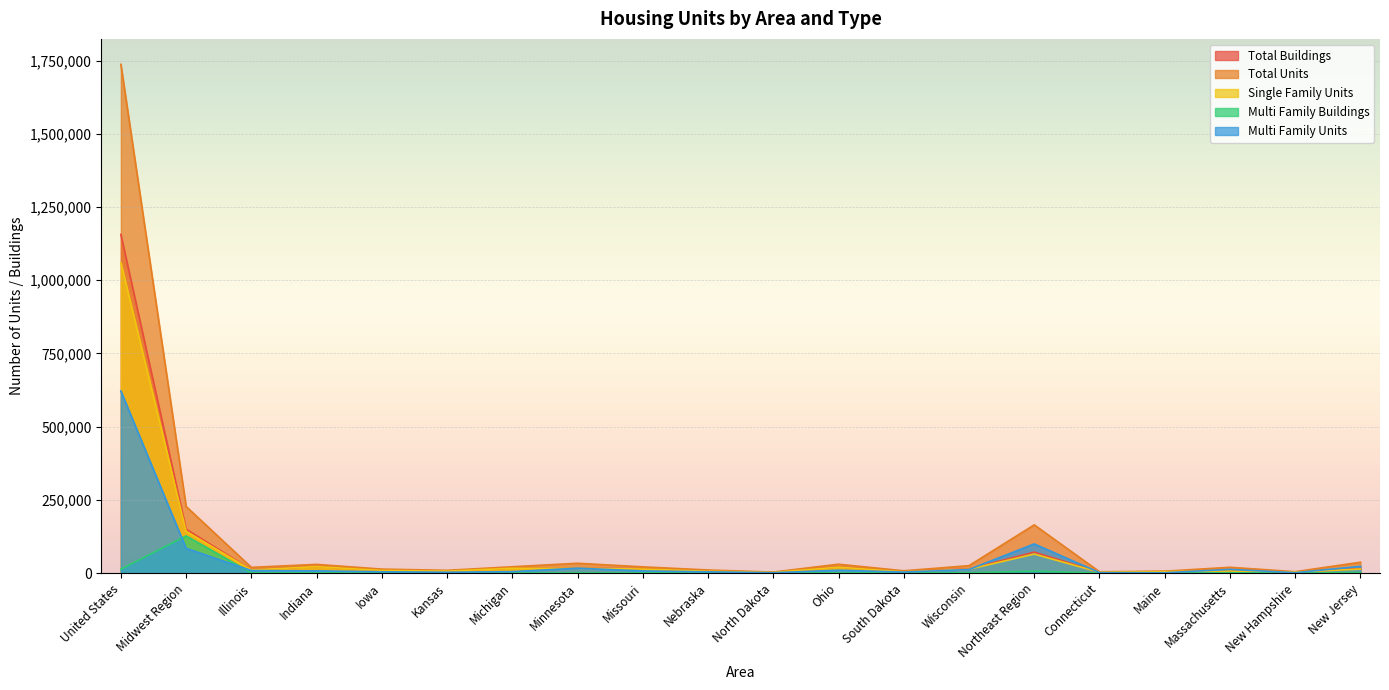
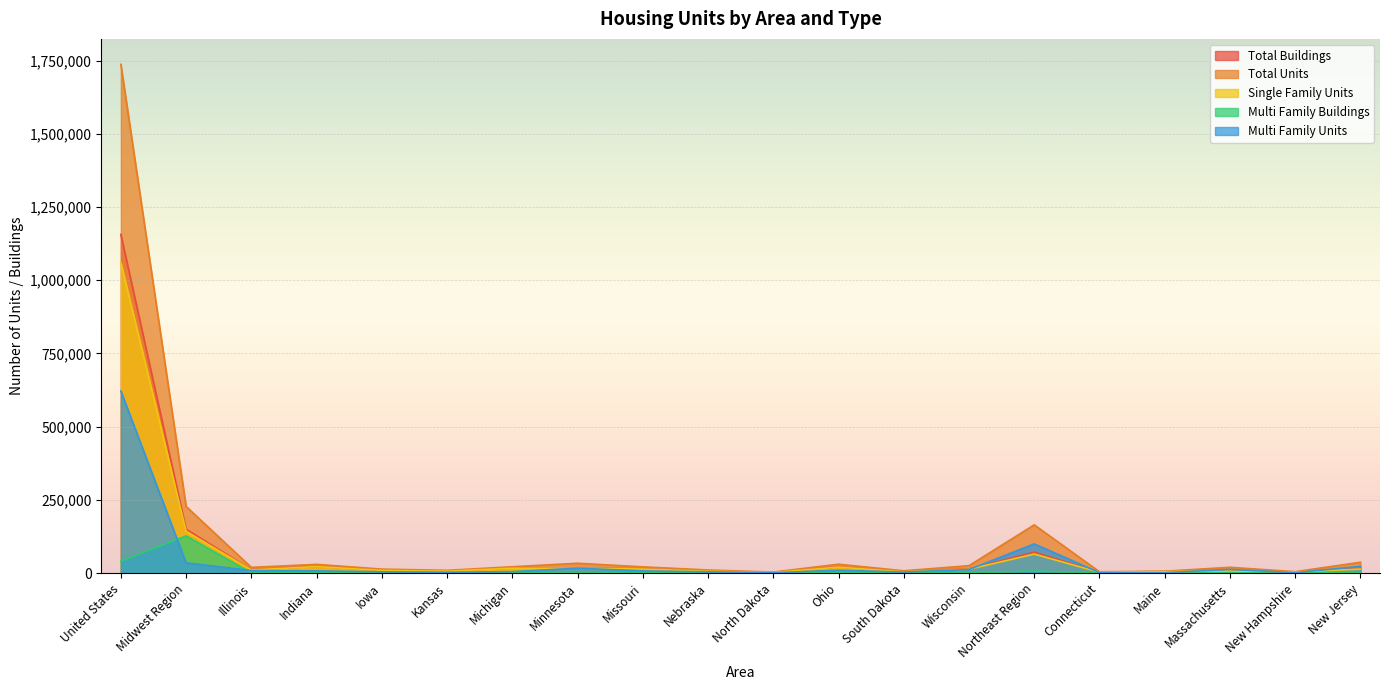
  {
    "Single Family Units": {
      "United States": "1,060,000"
    },
    "Multi Family Buildings": {
-     "United States": "10,000",
+     "United States": "40,000",
      "Midwest Region": "130,000",
      "Minnesota": "0",
      "Ohio": "0",
      "Wisconsin": "0",
      "Northeast Region": "10,000",
      "New Jersey": "0"
    },
    "Multi Family Units": {
      "United States": "620,000",
-     "Midwest Region": "80,000",
+     "Midwest Region": "40,000",
      "Ohio": "10,000",
      "Northeast Region": "100,000"
    }
  }
